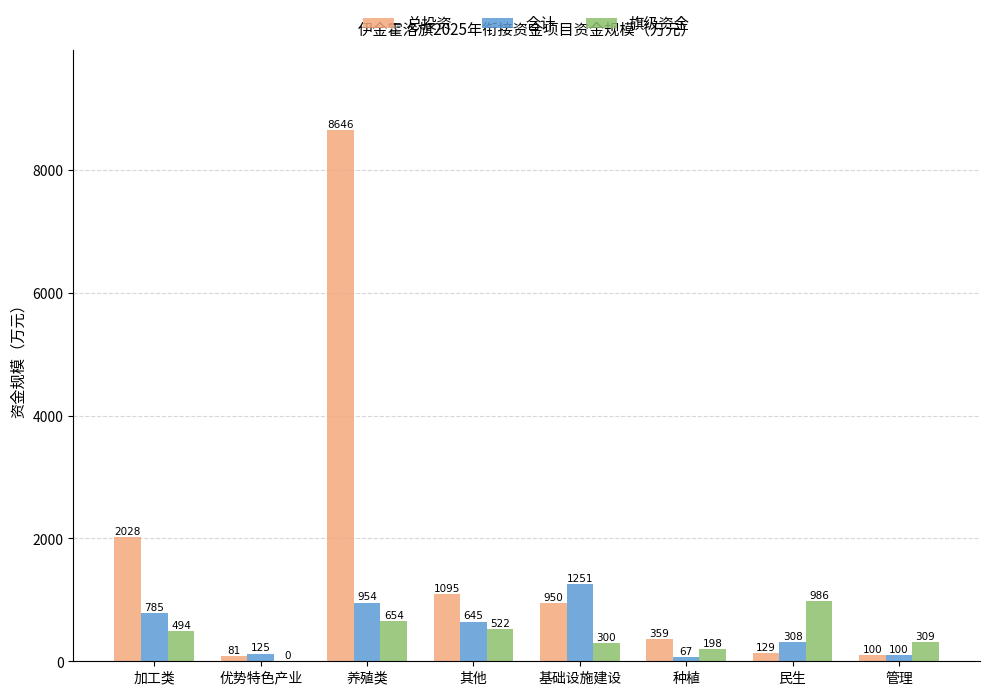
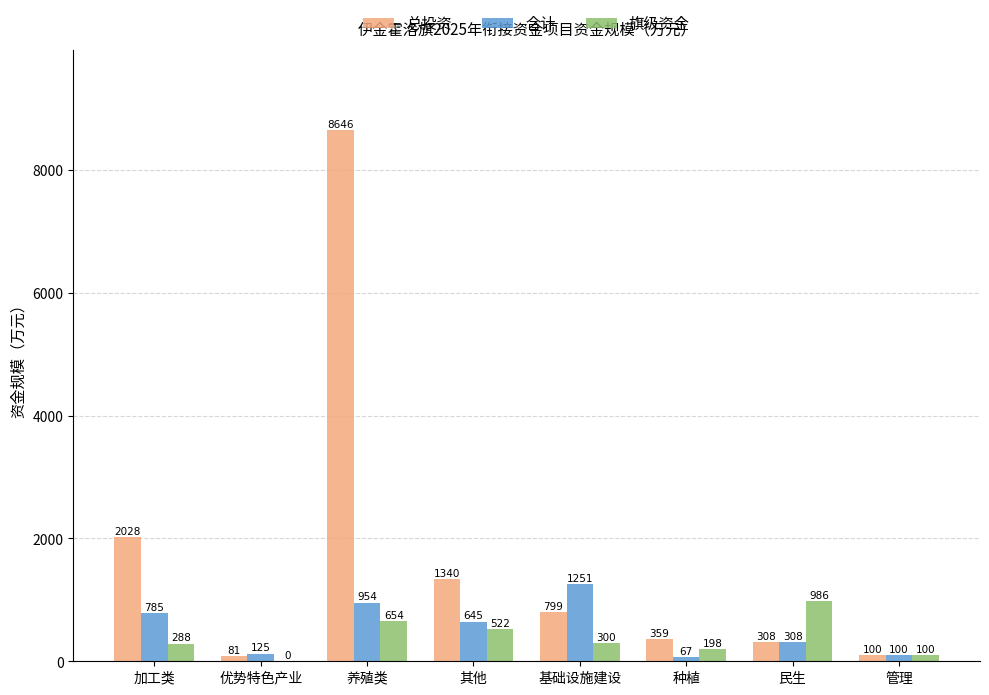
  {
    "总投资": {
      "加工类": 2028,
      "优势特色产业": 81,
      "养殖类": 8646,
-     "其他": 1095,
-     "基础设施建设": 950,
+     "其他": 1340,
+     "基础设施建设": 799,
      "种植": 359,
-     "民生": 129,
+     "民生": 308,
      "管理": 100
    },
    "合计": {
      "加工类": 785,
      "优势特色产业": 125,
      "养殖类": 954,
      "其他": 645,
      "基础设施建设": 1251,
      "种植": 67,
      "民生": 308,
      "管理": 100
    },
    "旗级资金": {
-     "加工类": 494,
+     "加工类": 288,
      "优势特色产业": 0,
      "养殖类": 654,
      "其他": 522,
      "基础设施建设": 300,
      "种植": 198,
      "民生": 986,
-     "管理": 309
+     "管理": 100
    }
  }
